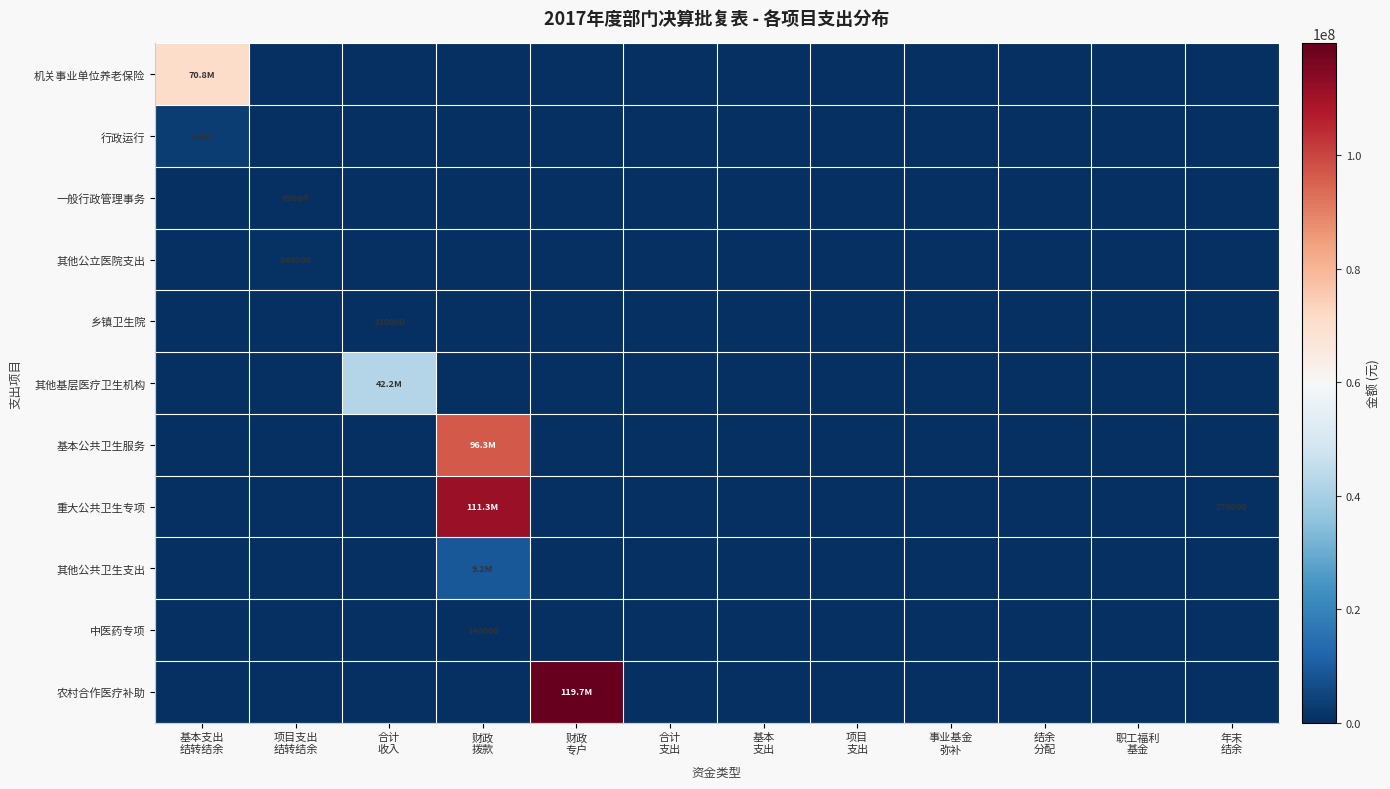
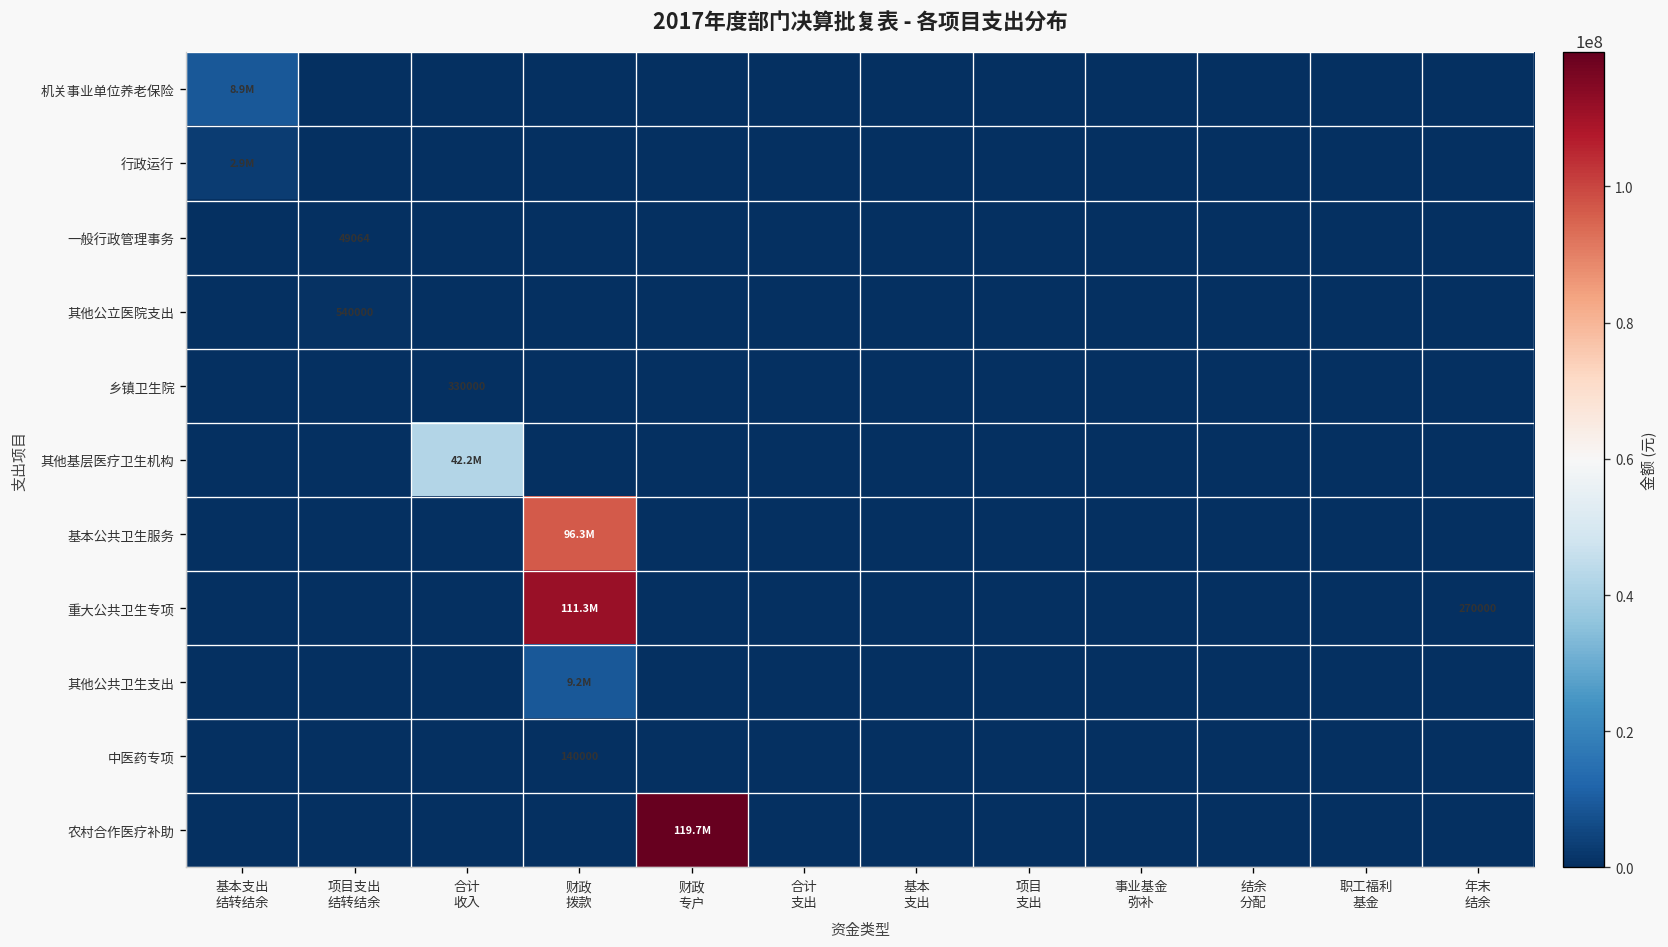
  {
    "机关事业单位养老保险": {
-     "基本支出 结转结余": "70.8M"
+     "基本支出 结转结余": "8.9M"
    },
    "行政运行": {
      "基本支出 结转结余": "2.9M"
    },
    "其他公立医院支出": {
      "项目支出 结转结余": "540000"
    },
    "其他基层医疗卫生机构": {
      "合计 收入": "42.2M"
    },
    "基本公共卫生服务": {
      "财政 拨款": "96.3M"
    },
    "重大公共卫生专项": {
      "财政 拨款": "111.3M"
    },
    "其他公共卫生支出": {
      "财政 拨款": "9.2M"
    },
    "农村合作医疗补助": {
      "财政 专户": "119.7M"
    }
  }
